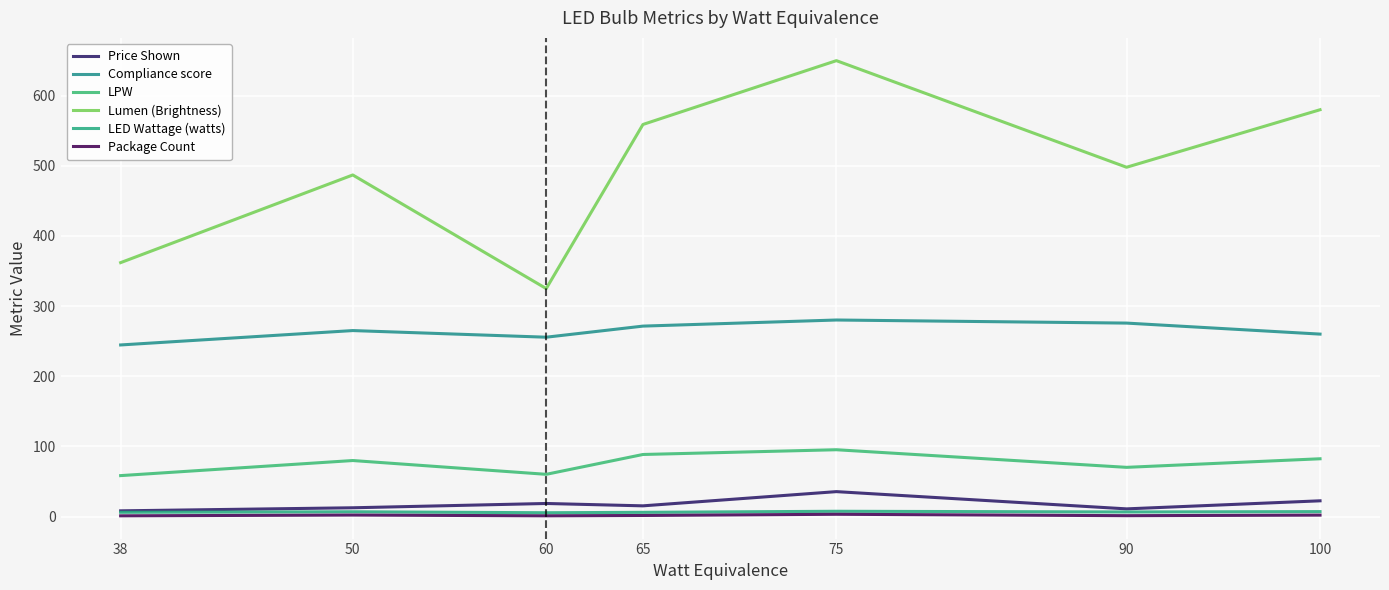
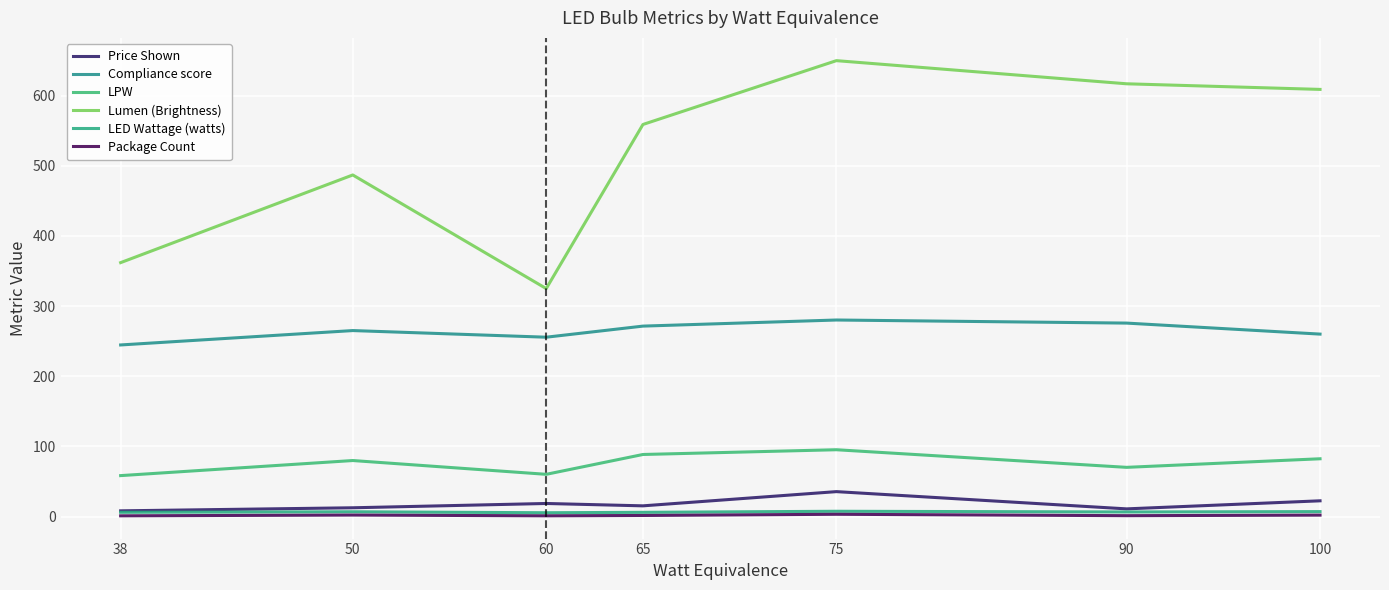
  {
    "Lumen (Brightness)": {
      "38": 360,
      "50": 490,
      "60": 330,
      "65": 560,
      "75": 650,
-     "90": 500,
-     "100": 580
+     "90": 620,
+     "100": 610
    }
  }
